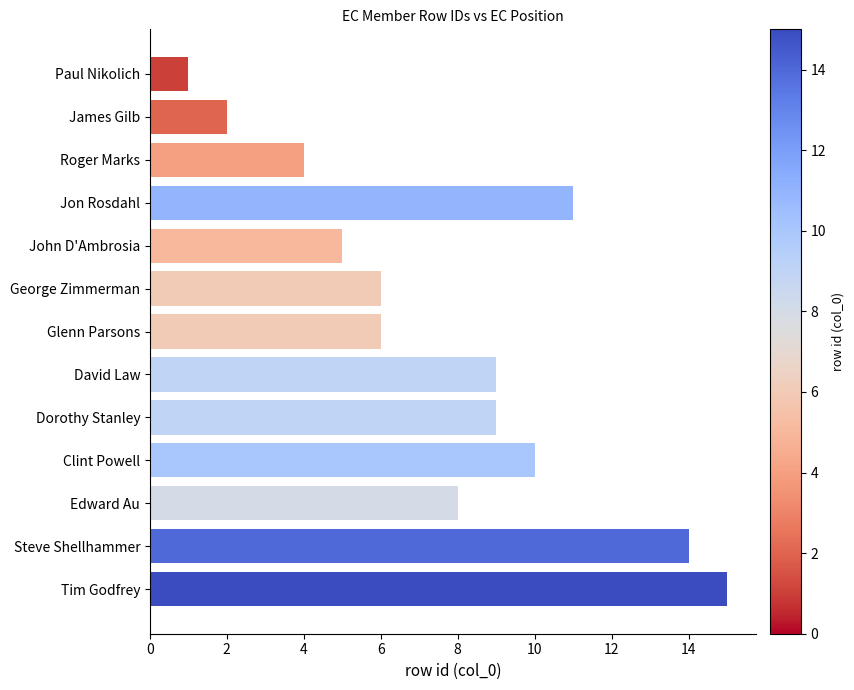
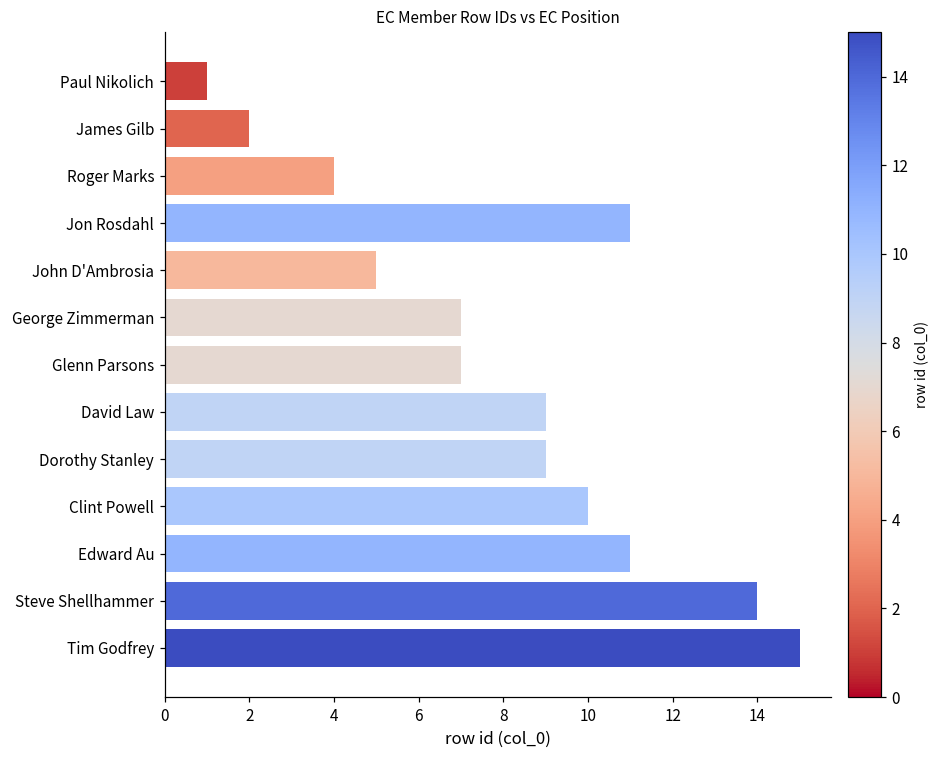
  {
    "Paul Nikolich": 1,
    "James Gilb": 2,
    "Roger Marks": 4,
    "Jon Rosdahl": 11,
    "John D'Ambrosia": 5,
-   "George Zimmerman": 6,
-   "Glenn Parsons": 6,
+   "George Zimmerman": 7,
+   "Glenn Parsons": 7,
    "David Law": 9,
    "Dorothy Stanley": 9,
    "Clint Powell": 10,
-   "Edward Au": 8,
+   "Edward Au": 11,
    "Steve Shellhammer": 14,
    "Tim Godfrey": 15
  }
